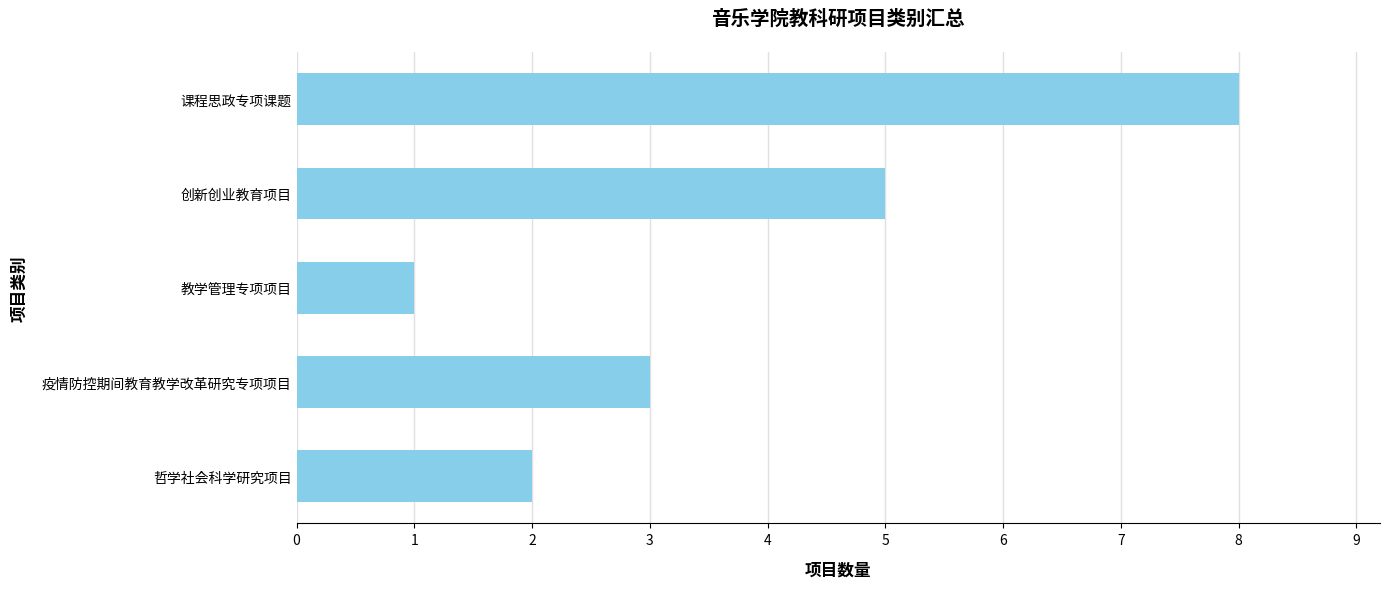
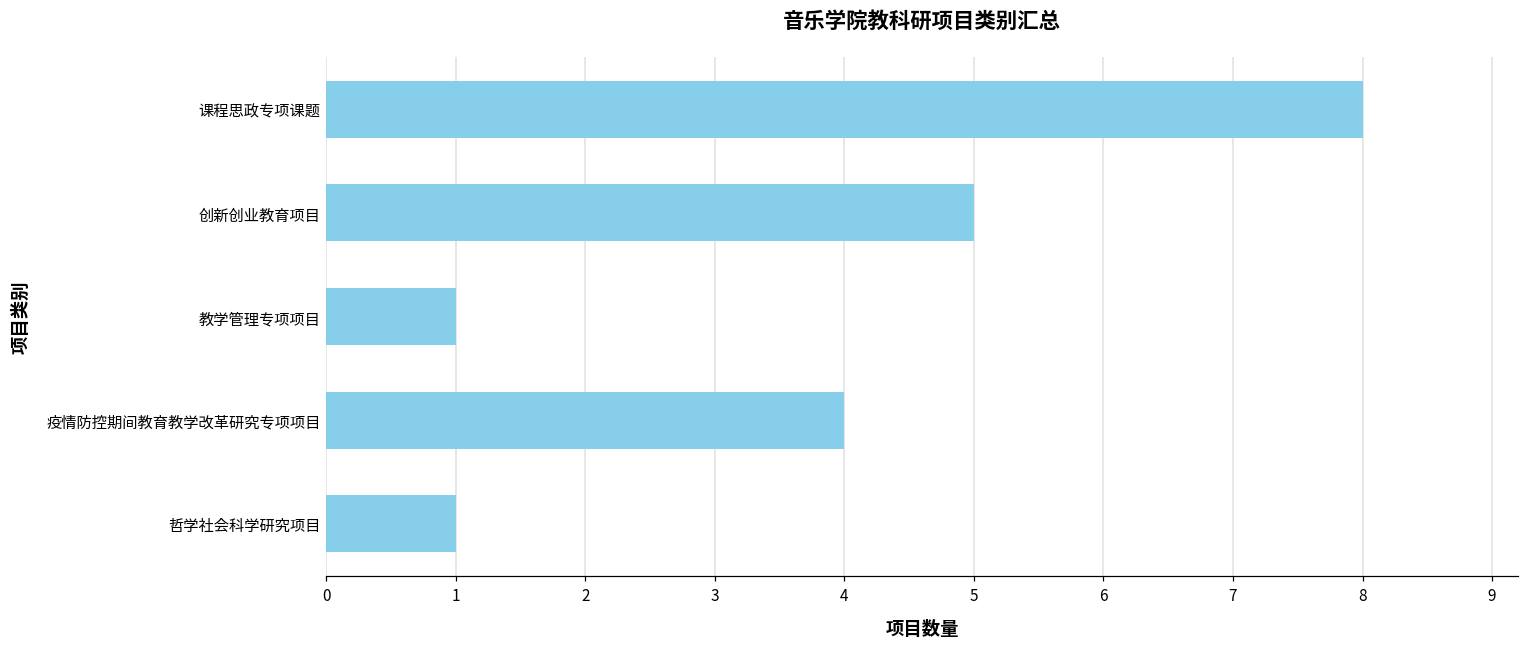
  {
    "课程思政专项课题": 8,
    "创新创业教育项目": 5,
    "教学管理专项项目": 1,
-   "疫情防控期间教育教学改革研究专项项目": 3,
-   "哲学社会科学研究项目": 2
+   "疫情防控期间教育教学改革研究专项项目": 4,
+   "哲学社会科学研究项目": 1
  }
